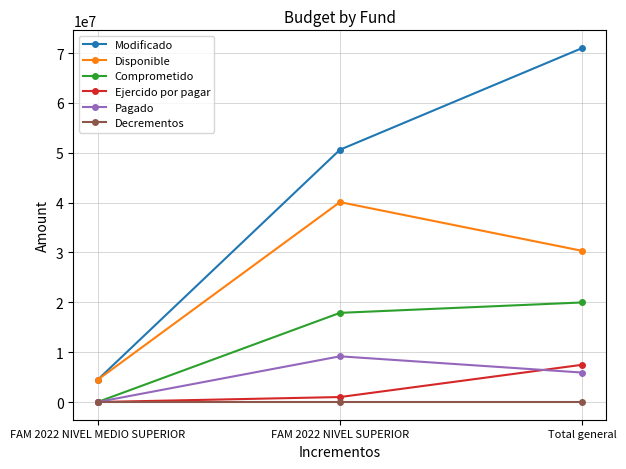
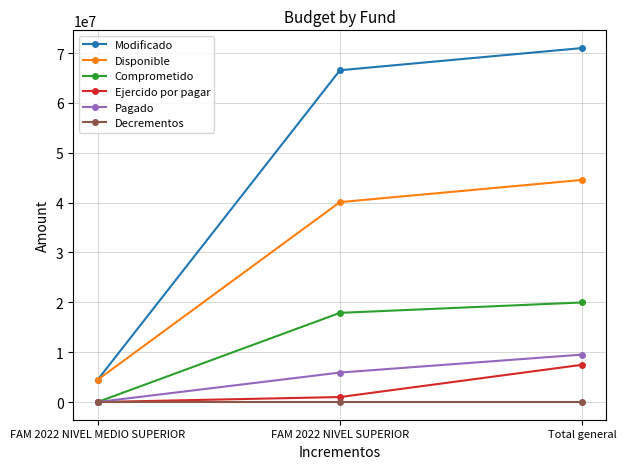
  {
    "Modificado": {
-     "FAM 2022 NIVEL SUPERIOR": 51000000,
+     "FAM 2022 NIVEL SUPERIOR": 67000000,
      "Total general": 71000000
    },
    "Disponible": {
      "FAM 2022 NIVEL SUPERIOR": 40000000,
-     "Total general": 30000000
+     "Total general": 45000000
    },
    "Comprometido": {
      "FAM 2022 NIVEL SUPERIOR": 18000000,
      "Total general": 20000000
    },
    "Ejercido por pagar": {
      "FAM 2022 NIVEL SUPERIOR": 1000000,
      "Total general": 7000000
    },
    "Pagado": {
-     "FAM 2022 NIVEL SUPERIOR": 9000000,
-     "Total general": 6000000
+     "FAM 2022 NIVEL SUPERIOR": 6000000,
+     "Total general": 10000000
    },
    "Decrementos": {
      "FAM 2022 NIVEL SUPERIOR": 0,
      "Total general": 0
    }
  }
